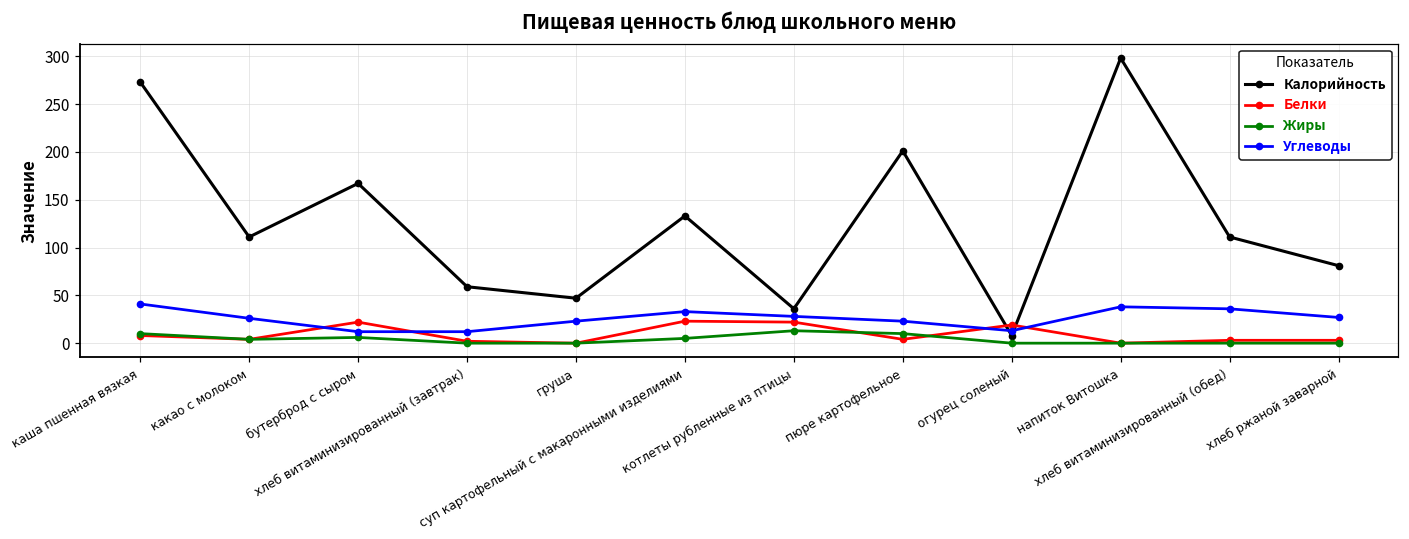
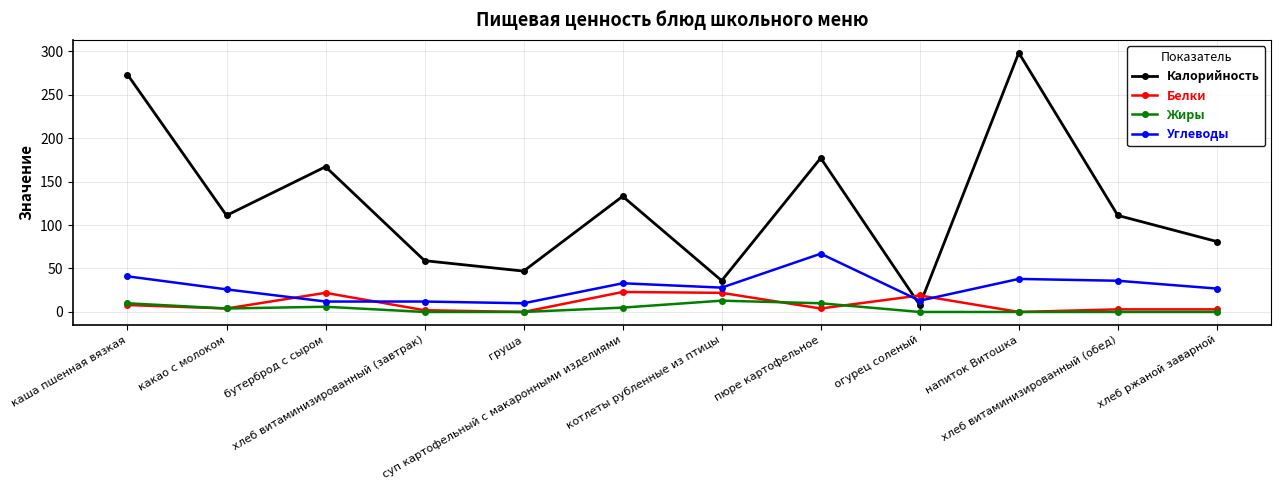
  {
    "Калорийность": {
      "каша пшенная вязкая": 270,
      "какао с молоком": 110,
      "бутерброд с сыром": 170,
      "хлеб витаминизированный (завтрак)": 60,
      "груша": 50,
      "суп картофельный с макаронными изделиями": 130,
      "котлеты рубленные из птицы": 40,
-     "пюре картофельное": 200,
+     "пюре картофельное": 180,
      "огурец соленый": 10,
      "напиток Витошка": 300,
      "хлеб витаминизированный (обед)": 110,
      "хлеб ржаной заварной": 80
    },
    "Белки": {
      "бутерброд с сыром": 20,
      "суп картофельный с макаронными изделиями": 20,
      "котлеты рубленные из птицы": 20,
      "пюре картофельное": 0,
      "огурец соленый": 20,
      "хлеб витаминизированный (обед)": 0,
      "хлеб ржаной заварной": 0
    },
    "Жиры": {
      "бутерброд с сыром": 10,
      "суп картофельный с макаронными изделиями": 10,
      "котлеты рубленные из птицы": 10,
      "пюре картофельное": 10,
      "огурец соленый": 0,
      "хлеб витаминизированный (обед)": 0,
      "хлеб ржаной заварной": 0
    },
    "Углеводы": {
      "каша пшенная вязкая": 40,
      "какао с молоком": 30,
      "бутерброд с сыром": 10,
      "хлеб витаминизированный (завтрак)": 10,
-     "груша": 20,
+     "груша": 10,
      "суп картофельный с макаронными изделиями": 30,
      "котлеты рубленные из птицы": 30,
-     "пюре картофельное": 20,
+     "пюре картофельное": 70,
      "огурец соленый": 10,
      "напиток Витошка": 40,
      "хлеб витаминизированный (обед)": 40,
      "хлеб ржаной заварной": 30
    }
  }
